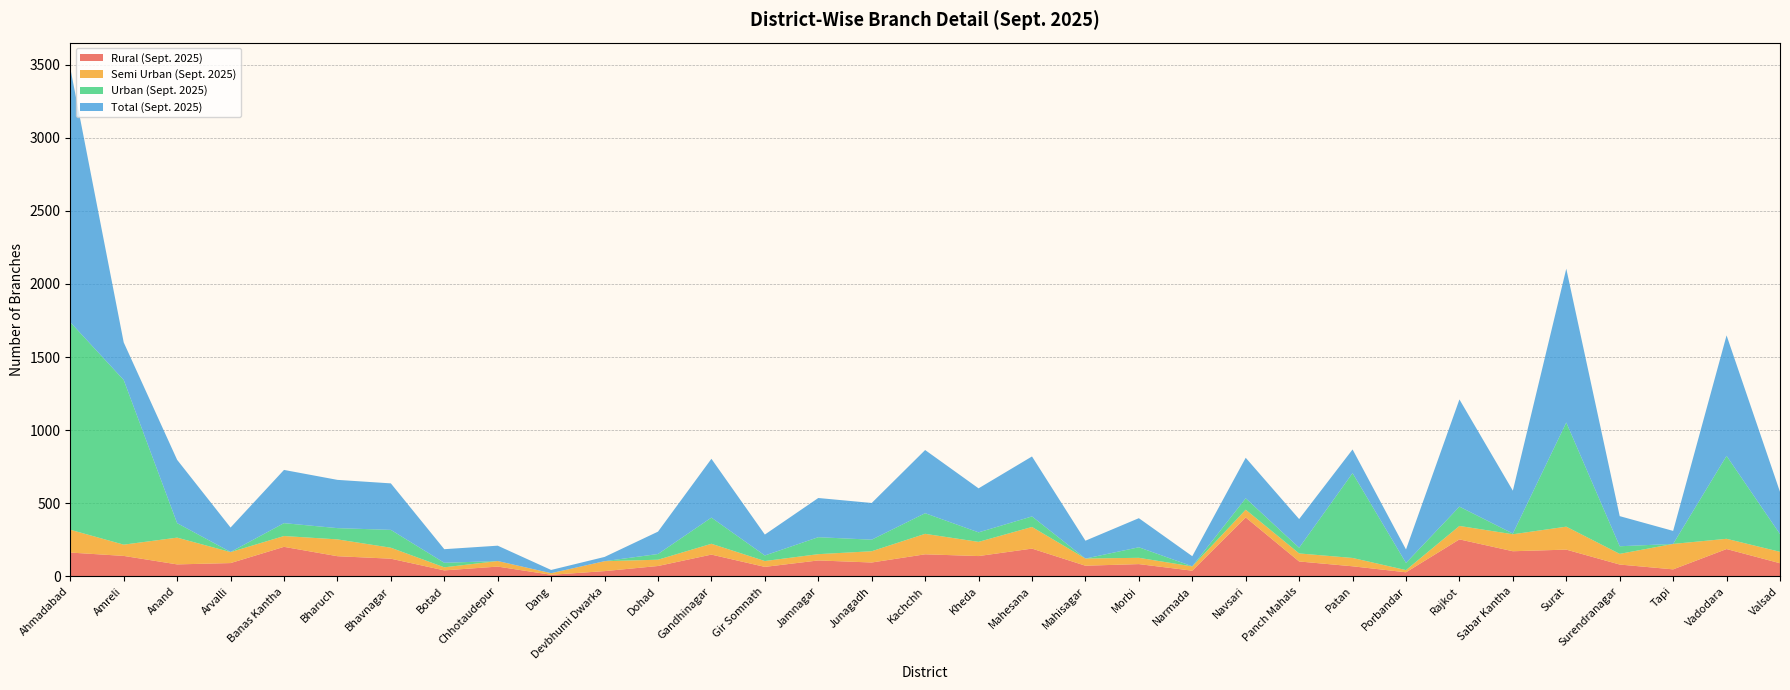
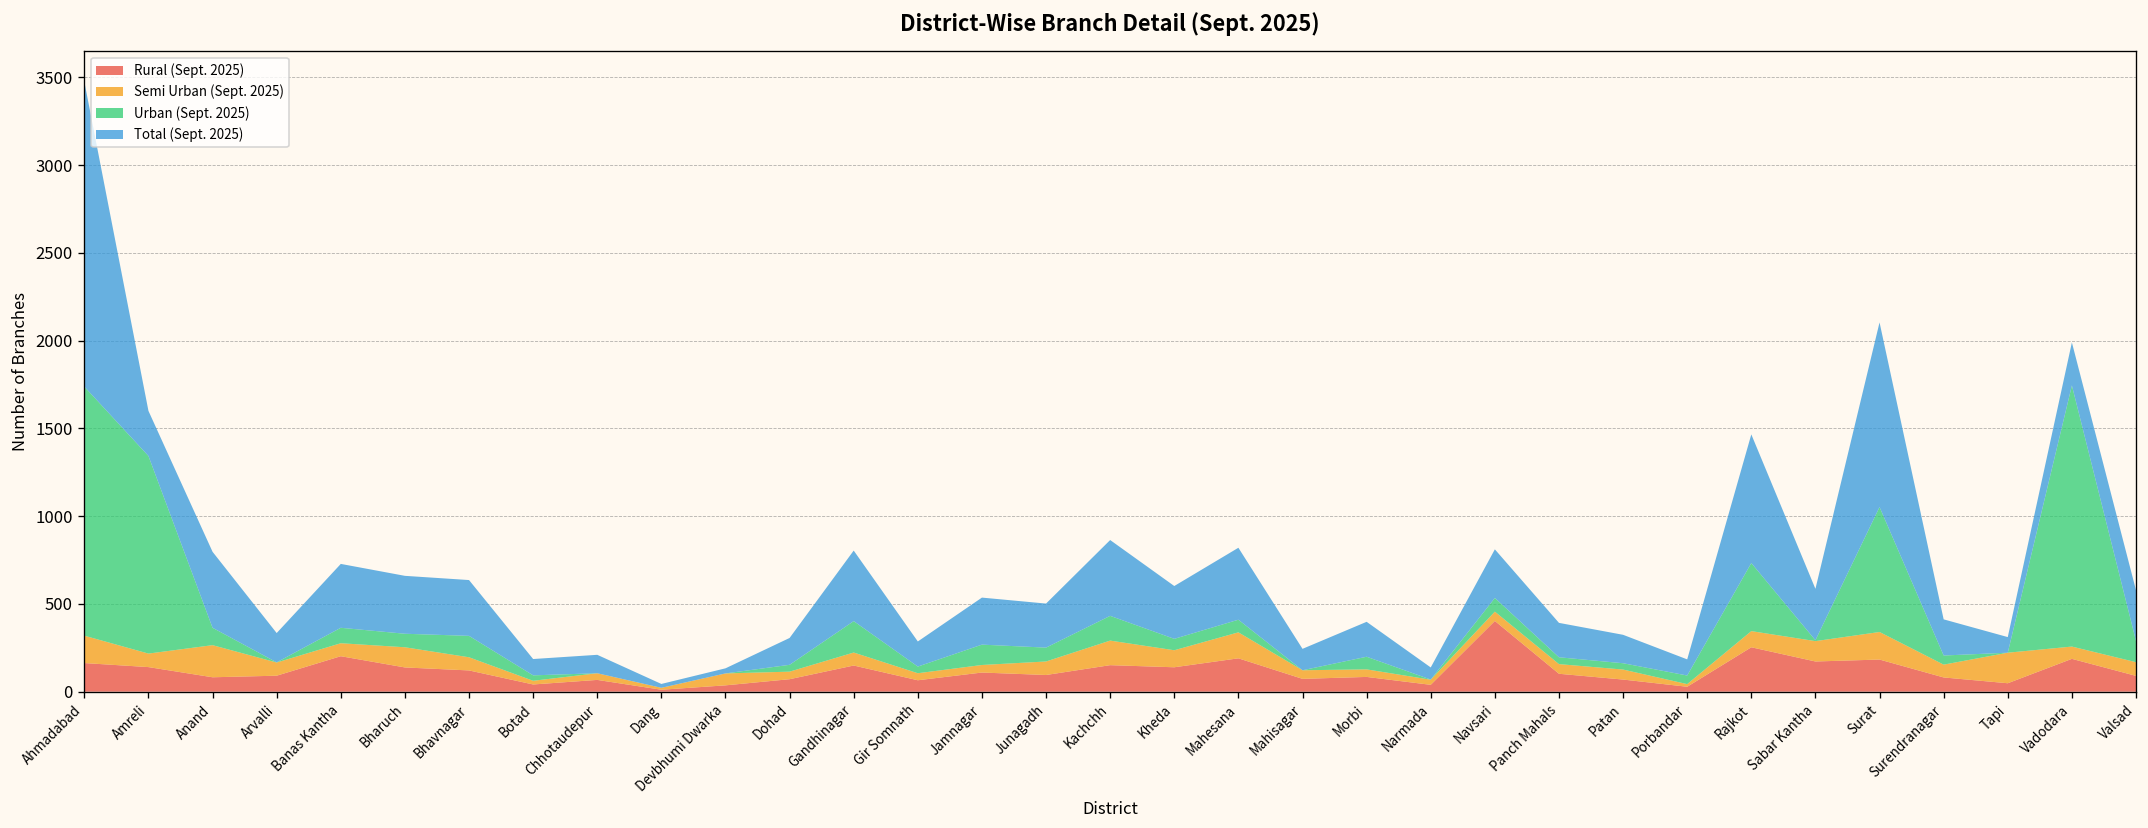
  {
    "Rural (Sept. 2025)": {
      "Ahmadabad": 160,
      "Amreli": 140,
      "Anand": 80,
      "Arvalli": 90,
      "Banas Kantha": 200,
      "Bharuch": 140,
      "Bhavnagar": 120,
      "Botad": 40,
      "Chhotaudepur": 70,
      "Devbhumi Dwarka": 40,
      "Dohad": 70,
      "Gandhinagar": 150,
      "Gir Somnath": 70,
      "Jamnagar": 110,
      "Junagadh": 100,
      "Kachchh": 150,
      "Kheda": 140,
      "Mahesana": 190,
      "Mahisagar": 70,
      "Morbi": 80,
      "Narmada": 40,
      "Navsari": 400,
      "Panch Mahals": 100,
      "Patan": 70,
      "Rajkot": 250,
      "Sabar Kantha": 170,
      "Surat": 180,
      "Surendranagar": 80,
      "Tapi": 50,
      "Vadodara": 190,
      "Valsad": 90
    },
    "Semi Urban (Sept. 2025)": {
      "Ahmadabad": 160,
      "Amreli": 80,
      "Anand": 180,
      "Banas Kantha": 70,
      "Bharuch": 120,
      "Bhavnagar": 80,
      "Botad": 20,
      "Dohad": 40,
      "Gandhinagar": 70,
      "Gir Somnath": 40,
      "Jamnagar": 40,
      "Junagadh": 80,
      "Kachchh": 140,
      "Kheda": 100,
      "Mahesana": 150,
      "Morbi": 40,
      "Navsari": 50,
      "Panch Mahals": 60,
      "Patan": 60,
      "Rajkot": 90,
      "Surat": 160,
      "Surendranagar": 70,
      "Vadodara": 70,
      "Valsad": 80
    },
    "Urban (Sept. 2025)": {
      "Ahmadabad": 1420,
      "Amreli": 1130,
      "Anand": 100,
      "Banas Kantha": 90,
      "Bharuch": 80,
      "Bhavnagar": 120,
      "Botad": 30,
      "Dohad": 40,
      "Gandhinagar": 180,
      "Gir Somnath": 40,
      "Jamnagar": 120,
      "Junagadh": 80,
      "Kachchh": 140,
      "Kheda": 70,
      "Mahesana": 70,
      "Morbi": 70,
      "Navsari": 80,
      "Panch Mahals": 40,
-     "Patan": 580,
+     "Patan": 40,
      "Porbandar": 50,
-     "Rajkot": 130,
+     "Rajkot": 390,
      "Surat": 710,
      "Surendranagar": 50,
-     "Vadodara": 570,
+     "Vadodara": 1490,
      "Valsad": 120
    },
    "Total (Sept. 2025)": {
      "Ahmadabad": 1740,
      "Amreli": 260,
      "Anand": 430,
      "Arvalli": 170,
      "Banas Kantha": 360,
      "Bharuch": 330,
      "Bhavnagar": 320,
      "Botad": 90,
      "Chhotaudepur": 110,
      "Dang": 20,
      "Devbhumi Dwarka": 30,
      "Dohad": 150,
      "Gandhinagar": 400,
      "Gir Somnath": 140,
      "Jamnagar": 270,
      "Junagadh": 250,
      "Kachchh": 430,
      "Kheda": 300,
      "Mahesana": 410,
      "Mahisagar": 120,
      "Morbi": 200,
      "Narmada": 70,
      "Navsari": 280,
      "Panch Mahals": 200,
      "Patan": 160,
      "Porbandar": 90,
      "Rajkot": 730,
      "Sabar Kantha": 290,
      "Surat": 1050,
      "Surendranagar": 210,
      "Tapi": 90,
-     "Vadodara": 820,
+     "Vadodara": 250,
      "Valsad": 290
    }
  }
